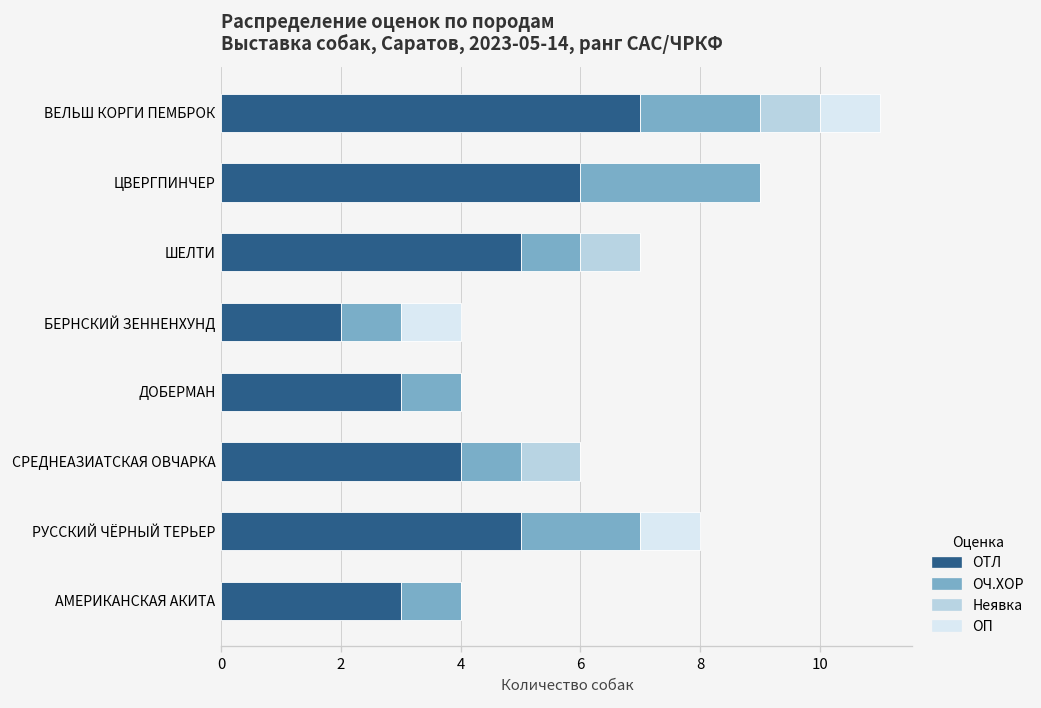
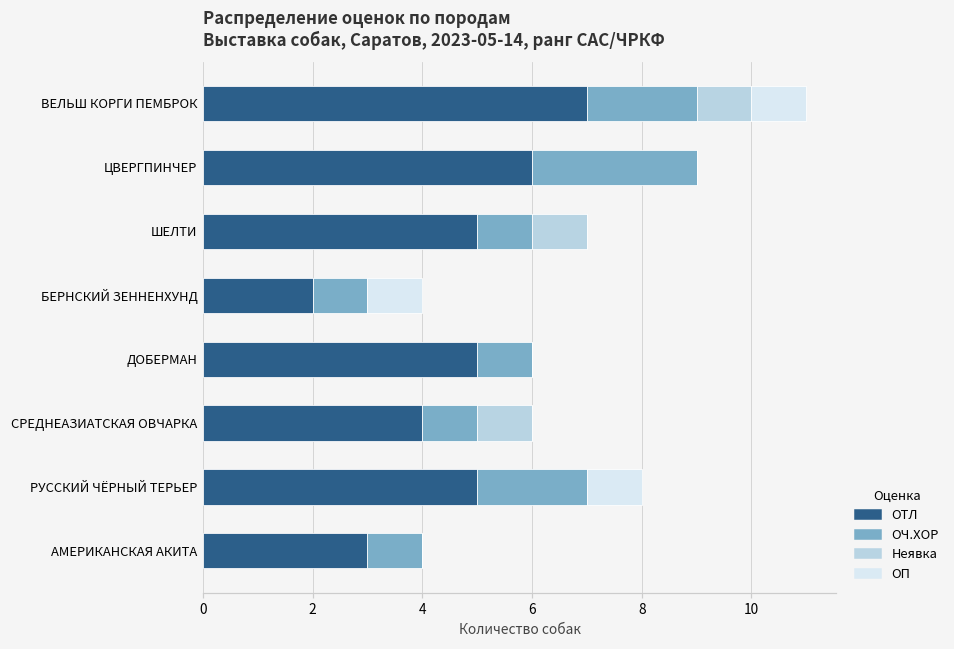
  {
    "ОТЛ": {
      "ВЕЛЬШ КОРГИ ПЕМБРОК": 7,
      "ЦВЕРГПИНЧЕР": 6,
      "ШЕЛТИ": 5,
      "БЕРНСКИЙ ЗЕННЕНХУНД": 2,
-     "ДОБЕРМАН": 3,
+     "ДОБЕРМАН": 5,
      "СРЕДНЕАЗИАТСКАЯ ОВЧАРКА": 4,
      "РУССКИЙ ЧЁРНЫЙ ТЕРЬЕР": 5,
      "АМЕРИКАНСКАЯ АКИТА": 3
    },
    "ОЧ.ХОР": {
      "ВЕЛЬШ КОРГИ ПЕМБРОК": 2,
      "ЦВЕРГПИНЧЕР": 3,
      "ШЕЛТИ": 1,
      "БЕРНСКИЙ ЗЕННЕНХУНД": 1,
      "ДОБЕРМАН": 1,
      "СРЕДНЕАЗИАТСКАЯ ОВЧАРКА": 1,
      "РУССКИЙ ЧЁРНЫЙ ТЕРЬЕР": 2,
      "АМЕРИКАНСКАЯ АКИТА": 1
    }
  }
